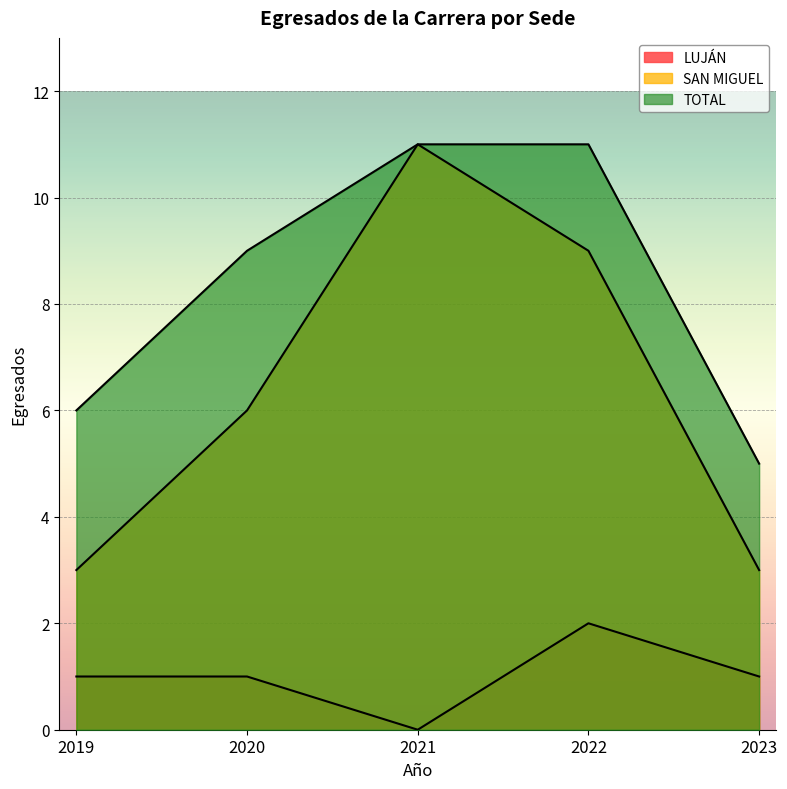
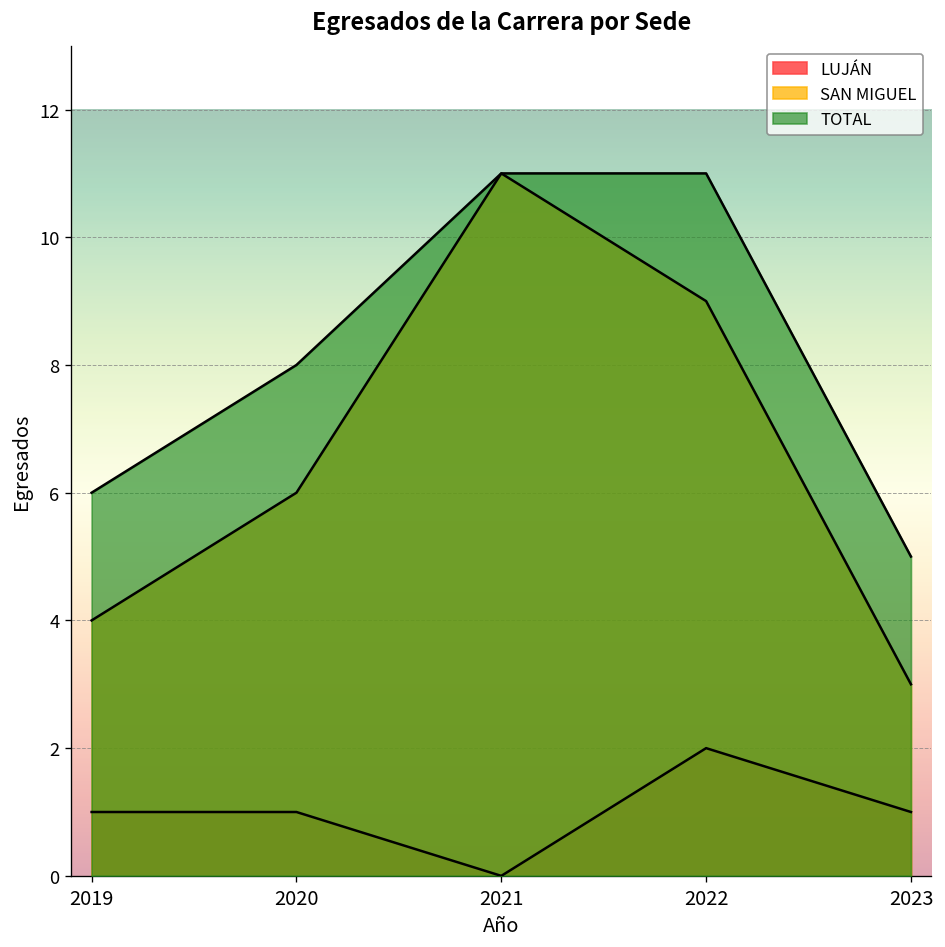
  {
    "LUJÁN": {
      "2019": 1,
      "2020": 1,
      "2021": 0,
      "2022": 2,
      "2023": 1
    },
    "SAN MIGUEL": {
-     "2019": 3,
+     "2019": 4,
      "2020": 6,
      "2022": 9,
      "2023": 3
    },
    "TOTAL": {
      "2019": 6,
-     "2020": 9,
+     "2020": 8,
      "2022": 11,
      "2023": 5
    }
  }
